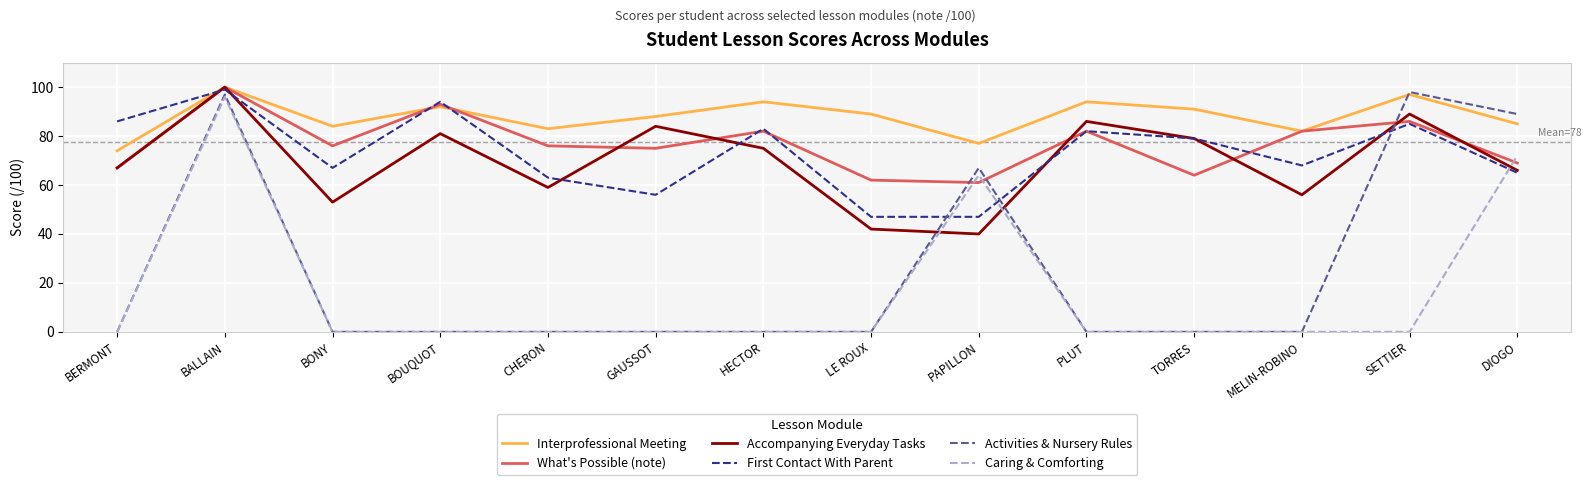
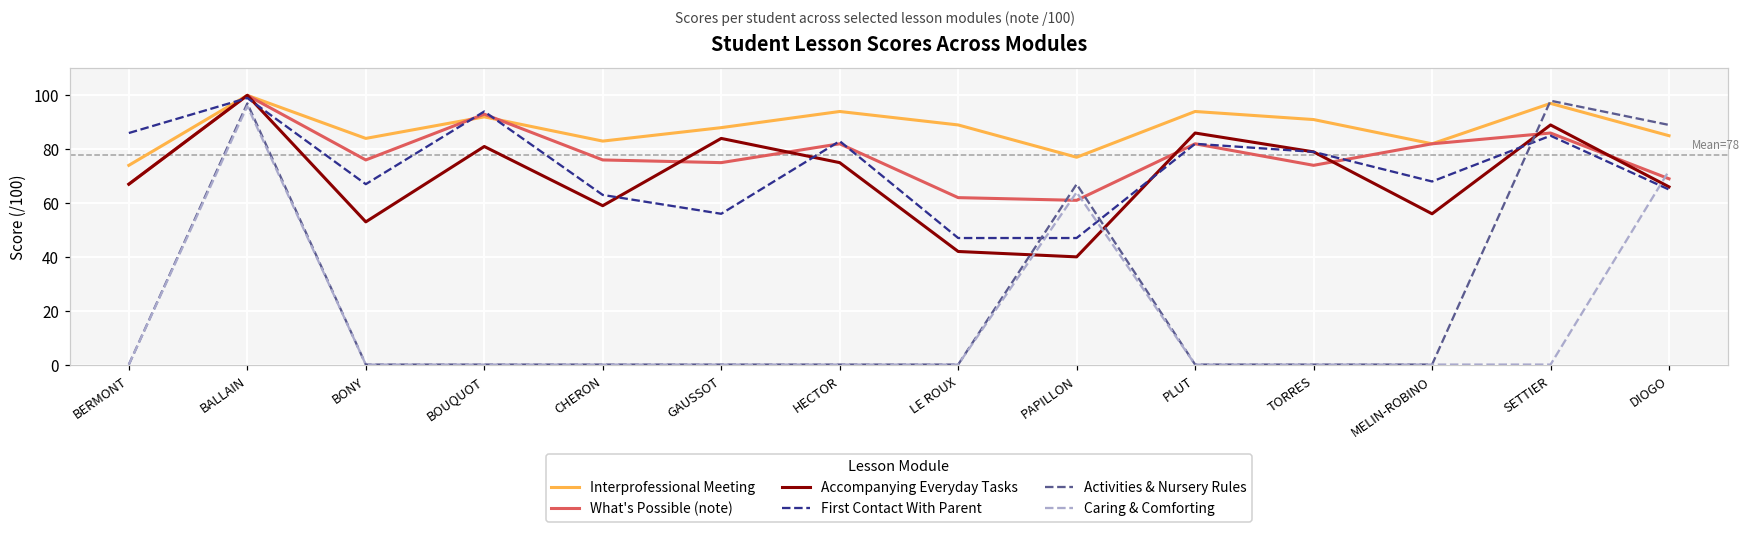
  {
    "Interprofessional Meeting": {
      "BERMONT": 74,
      "BONY": 84,
      "CHERON": 83,
      "GAUSSOT": 88,
      "HECTOR": 94,
      "LE ROUX": 89,
      "PAPILLON": 77,
      "PLUT": 94,
      "TORRES": 91
    },
    "What's Possible (note)": {
      "BONY": 76,
      "CHERON": 76,
      "GAUSSOT": 75,
      "LE ROUX": 62,
      "PAPILLON": 61,
-     "TORRES": 64,
+     "TORRES": 74,
      "DIOGO": 69
    },
    "Accompanying Everyday Tasks": {
      "BONY": 53,
      "BOUQUOT": 81,
      "CHERON": 59,
      "GAUSSOT": 84,
      "HECTOR": 75,
      "LE ROUX": 42,
      "PAPILLON": 40,
      "PLUT": 86,
      "MELIN-ROBINO": 56,
      "SETTIER": 89
    },
    "First Contact With Parent": {
      "BERMONT": 86,
      "BONY": 67,
      "CHERON": 63,
      "GAUSSOT": 56,
      "LE ROUX": 47,
      "PAPILLON": 47,
      "MELIN-ROBINO": 68
    },
    "Activities & Nursery Rules": {
      "PAPILLON": 67,
      "DIOGO": 89
    },
    "Caring & Comforting": {
      "PAPILLON": 64,
      "SETTIER": 0,
      "DIOGO": 72
    }
  }
